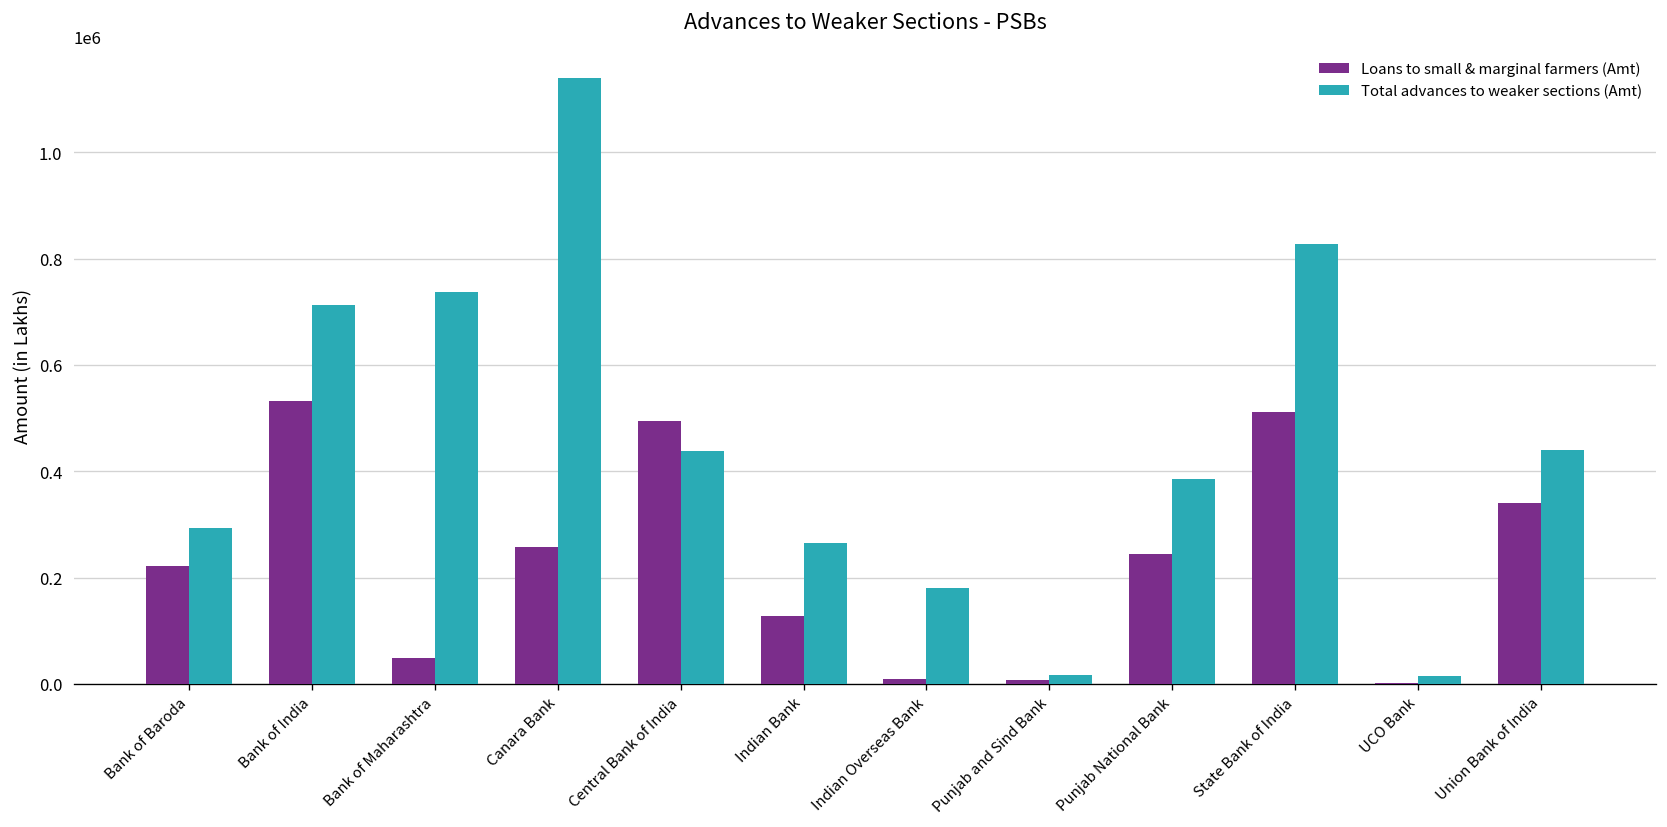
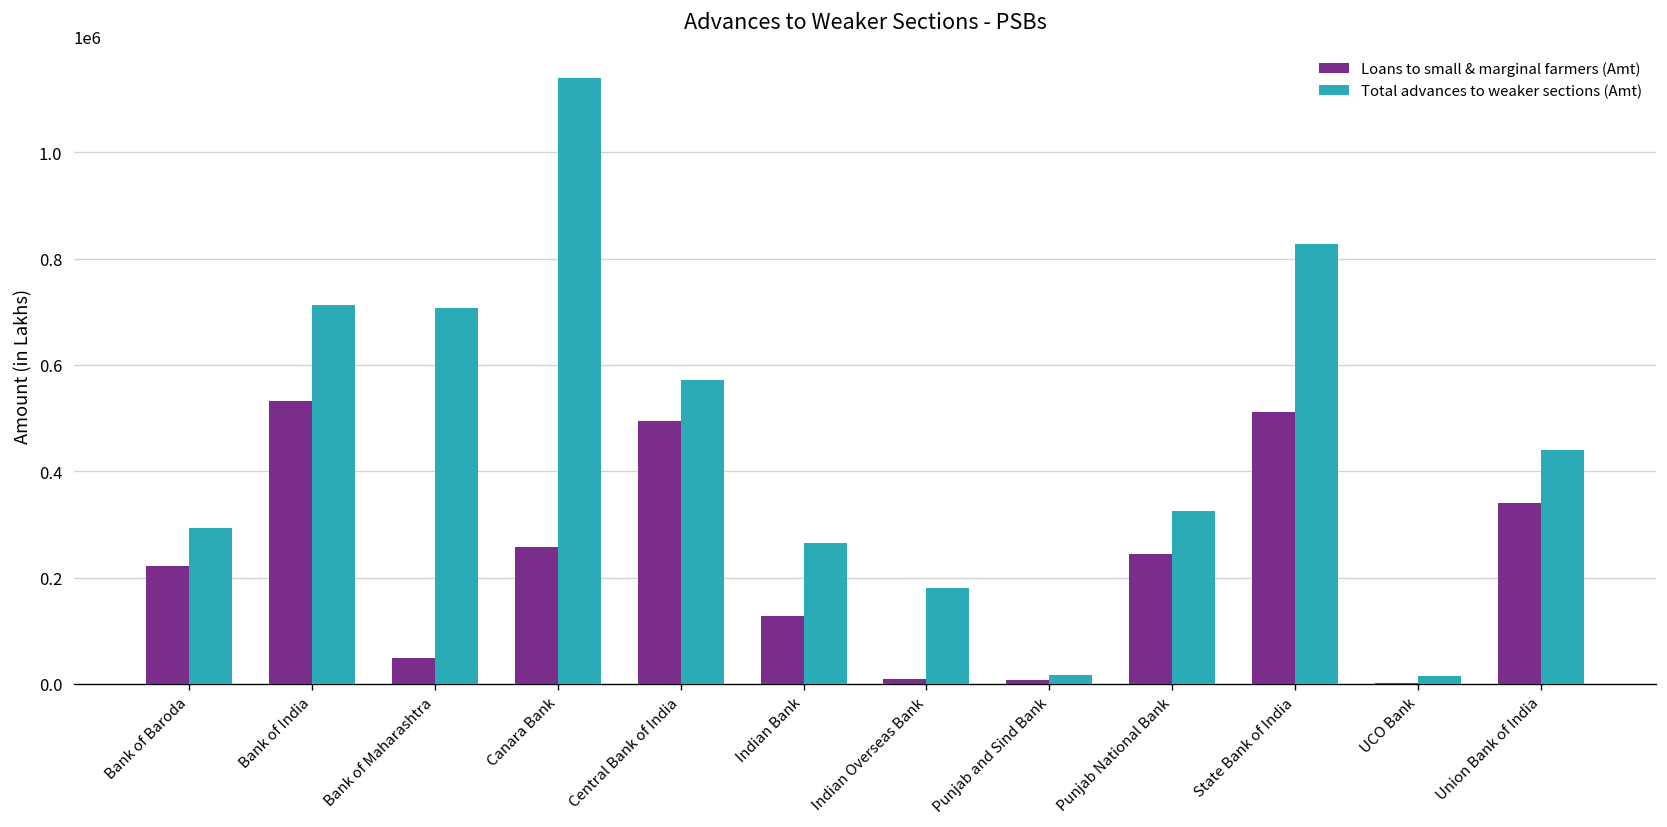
  {
    "Loans to small & marginal farmers (Amt)": {
      "Bank of Baroda": 220000,
      "Bank of India": 530000,
      "Bank of Maharashtra": 50000,
      "Canara Bank": 260000,
      "Central Bank of India": 490000,
      "Indian Bank": 130000,
      "Indian Overseas Bank": 10000,
      "Punjab and Sind Bank": 10000,
      "Punjab National Bank": 240000,
      "State Bank of India": 510000,
      "Union Bank of India": 340000
    },
    "Total advances to weaker sections (Amt)": {
      "Bank of Baroda": 290000,
      "Bank of India": 710000,
-     "Bank of Maharashtra": 740000,
+     "Bank of Maharashtra": 710000,
      "Canara Bank": 1140000,
-     "Central Bank of India": 440000,
+     "Central Bank of India": 570000,
      "Indian Bank": 270000,
      "Indian Overseas Bank": 180000,
      "Punjab and Sind Bank": 20000,
-     "Punjab National Bank": 390000,
+     "Punjab National Bank": 330000,
      "State Bank of India": 830000,
      "UCO Bank": 20000,
      "Union Bank of India": 440000
    }
  }
